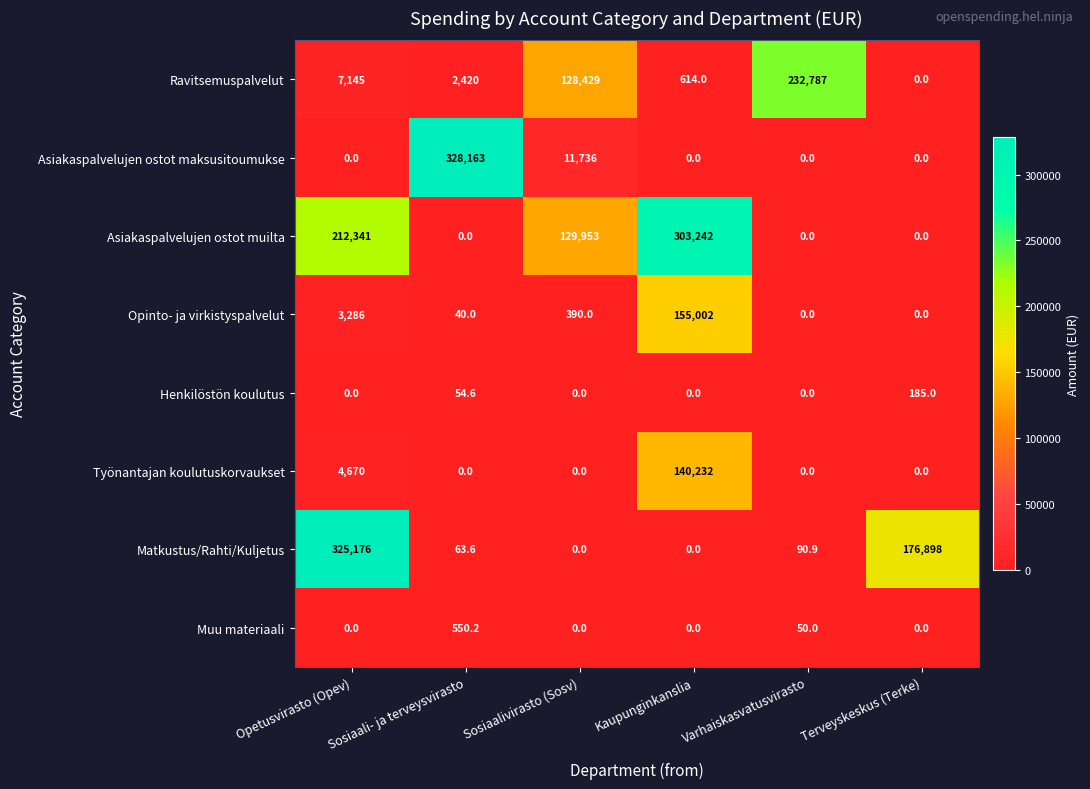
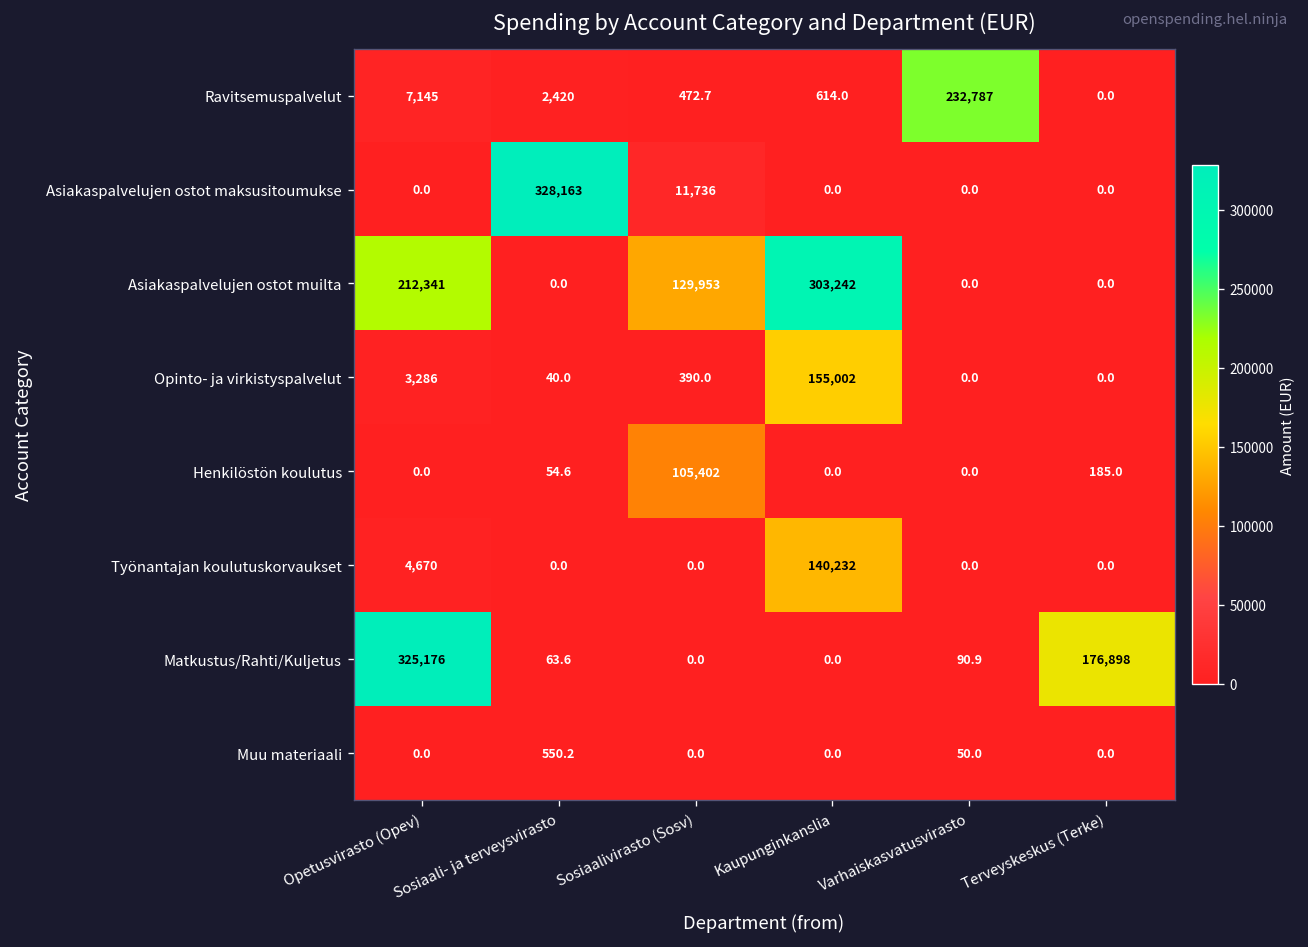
  {
    "Ravitsemuspalvelut": {
      "Opetusvirasto (Opev)": "7,145",
      "Sosiaali- ja terveysvirasto": "2,420",
-     "Sosiaalivirasto (Sosv)": "128,429",
+     "Sosiaalivirasto (Sosv)": "472.7",
      "Kaupunginkanslia": "614.0",
      "Varhaiskasvatusvirasto": "232,787",
      "Terveyskeskus (Terke)": "0.0"
    },
    "Asiakaspalvelujen ostot maksusitoumukse": {
      "Opetusvirasto (Opev)": "0.0",
      "Sosiaali- ja terveysvirasto": "328,163",
      "Sosiaalivirasto (Sosv)": "11,736",
      "Kaupunginkanslia": "0.0",
      "Varhaiskasvatusvirasto": "0.0",
      "Terveyskeskus (Terke)": "0.0"
    },
    "Asiakaspalvelujen ostot muilta": {
      "Opetusvirasto (Opev)": "212,341",
      "Sosiaali- ja terveysvirasto": "0.0",
      "Sosiaalivirasto (Sosv)": "129,953",
      "Kaupunginkanslia": "303,242",
      "Varhaiskasvatusvirasto": "0.0",
      "Terveyskeskus (Terke)": "0.0"
    },
    "Opinto- ja virkistyspalvelut": {
      "Opetusvirasto (Opev)": "3,286",
      "Sosiaali- ja terveysvirasto": "40.0",
      "Sosiaalivirasto (Sosv)": "390.0",
      "Kaupunginkanslia": "155,002",
      "Varhaiskasvatusvirasto": "0.0",
      "Terveyskeskus (Terke)": "0.0"
    },
    "Henkilöstön koulutus": {
      "Opetusvirasto (Opev)": "0.0",
      "Sosiaali- ja terveysvirasto": "54.6",
-     "Sosiaalivirasto (Sosv)": "0.0",
+     "Sosiaalivirasto (Sosv)": "105,402",
      "Kaupunginkanslia": "0.0",
      "Varhaiskasvatusvirasto": "0.0",
      "Terveyskeskus (Terke)": "185.0"
    },
    "Työnantajan koulutuskorvaukset": {
      "Opetusvirasto (Opev)": "4,670",
      "Sosiaali- ja terveysvirasto": "0.0",
      "Sosiaalivirasto (Sosv)": "0.0",
      "Kaupunginkanslia": "140,232",
      "Varhaiskasvatusvirasto": "0.0",
      "Terveyskeskus (Terke)": "0.0"
    },
    "Matkustus/Rahti/Kuljetus": {
      "Opetusvirasto (Opev)": "325,176",
      "Sosiaali- ja terveysvirasto": "63.6",
      "Sosiaalivirasto (Sosv)": "0.0",
      "Kaupunginkanslia": "0.0",
      "Varhaiskasvatusvirasto": "90.9",
      "Terveyskeskus (Terke)": "176,898"
    },
    "Muu materiaali": {
      "Opetusvirasto (Opev)": "0.0",
      "Sosiaali- ja terveysvirasto": "550.2",
      "Sosiaalivirasto (Sosv)": "0.0",
      "Kaupunginkanslia": "0.0",
      "Varhaiskasvatusvirasto": "50.0",
      "Terveyskeskus (Terke)": "0.0"
    }
  }
